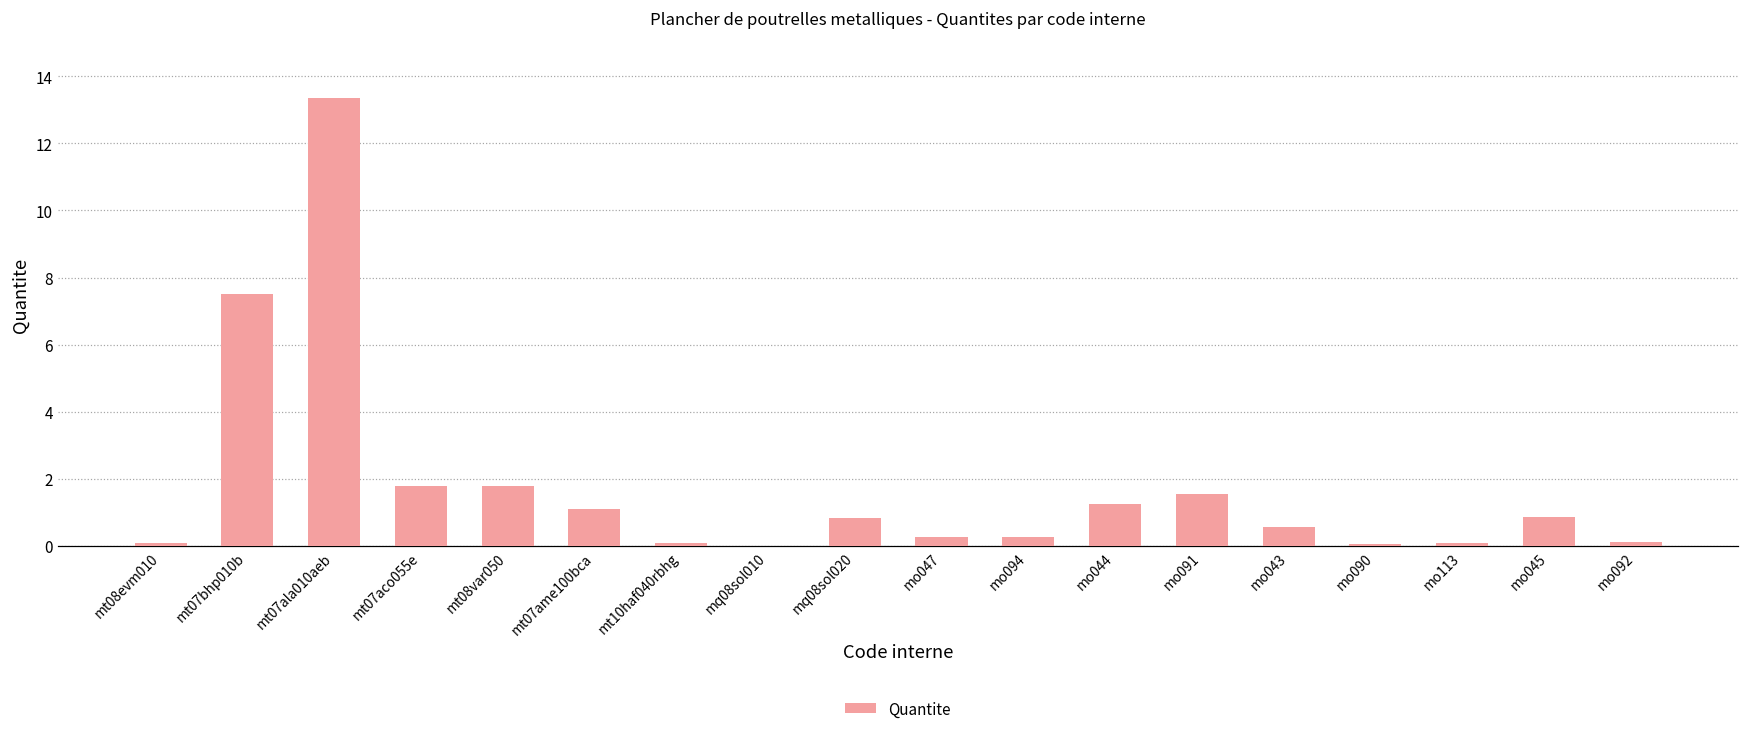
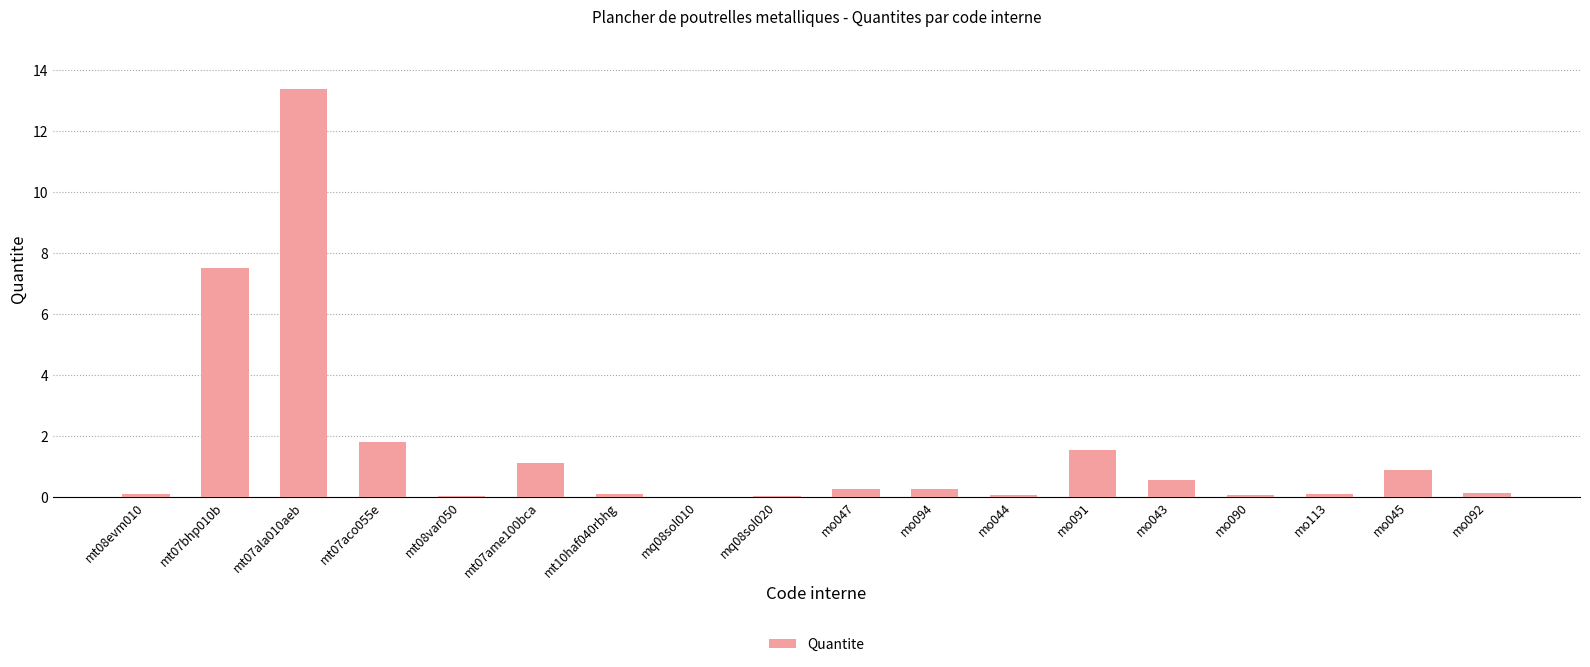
  {
    "mt08evm010": 0.1,
    "mt07bhp010b": 7.5,
    "mt07ala010aeb": 13.4,
    "mt07aco055e": 1.8,
-   "mt08var050": 1.8,
+   "mt08var050": 0.0,
    "mt07ame100bca": 1.1,
-   "mq08sol020": 0.8,
+   "mq08sol020": 0.0,
    "mo047": 0.3,
    "mo094": 0.3,
-   "mo044": 1.2,
+   "mo044": 0.1,
    "mo091": 1.5,
    "mo043": 0.6,
    "mo113": 0.1,
    "mo045": 0.9,
    "mo092": 0.1
  }
